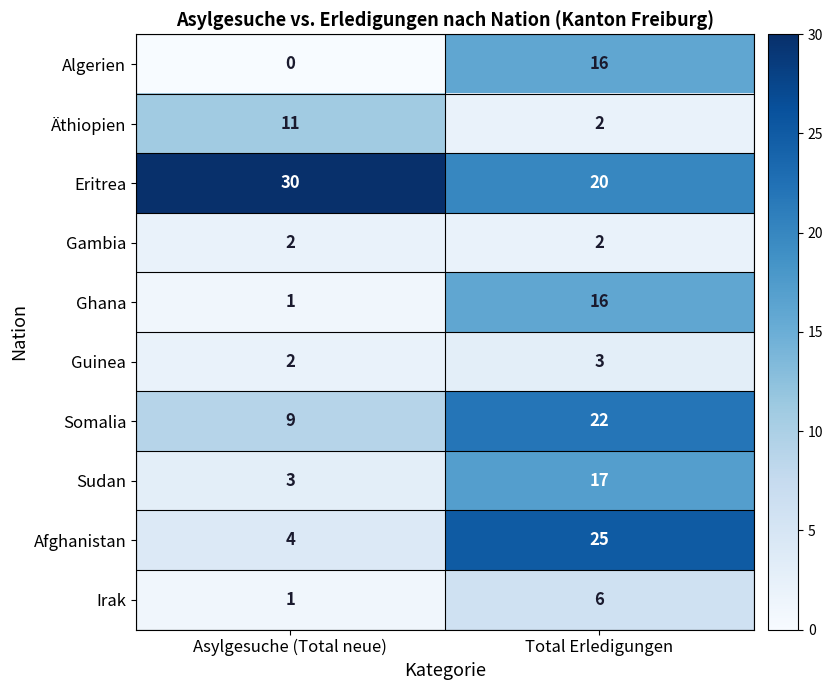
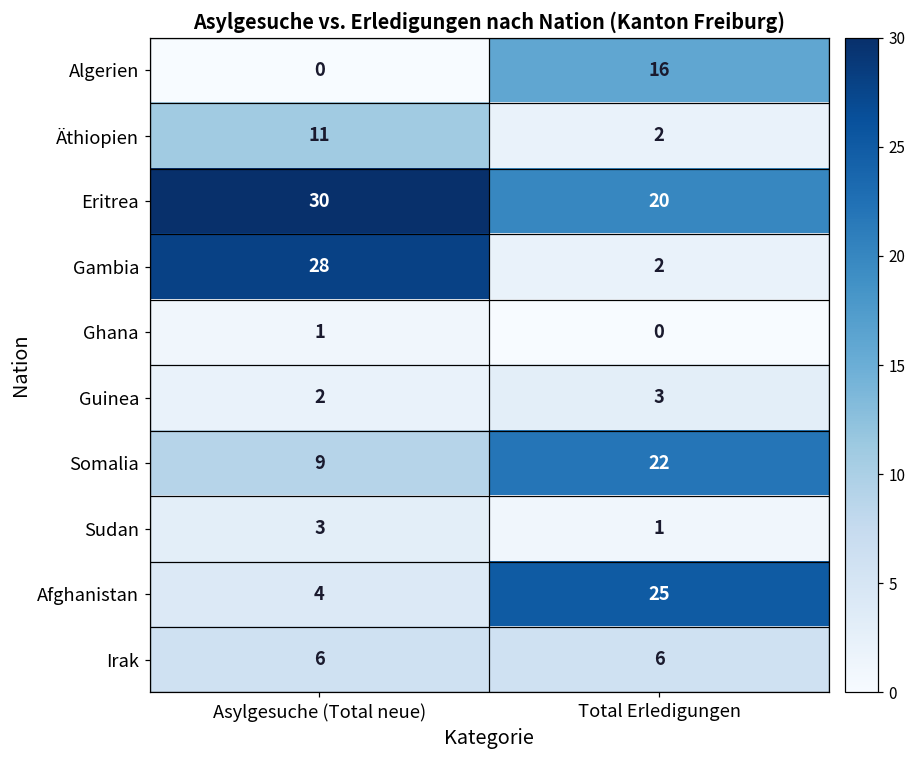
  {
    "Algerien": {
      "Asylgesuche (Total neue)": 0,
      "Total Erledigungen": 16
    },
    "Äthiopien": {
      "Asylgesuche (Total neue)": 11,
      "Total Erledigungen": 2
    },
    "Eritrea": {
      "Asylgesuche (Total neue)": 30,
      "Total Erledigungen": 20
    },
    "Gambia": {
-     "Asylgesuche (Total neue)": 2,
+     "Asylgesuche (Total neue)": 28,
      "Total Erledigungen": 2
    },
    "Ghana": {
      "Asylgesuche (Total neue)": 1,
-     "Total Erledigungen": 16
+     "Total Erledigungen": 0
    },
    "Guinea": {
      "Asylgesuche (Total neue)": 2,
      "Total Erledigungen": 3
    },
    "Somalia": {
      "Asylgesuche (Total neue)": 9,
      "Total Erledigungen": 22
    },
    "Sudan": {
      "Asylgesuche (Total neue)": 3,
-     "Total Erledigungen": 17
+     "Total Erledigungen": 1
    },
    "Afghanistan": {
      "Asylgesuche (Total neue)": 4,
      "Total Erledigungen": 25
    },
    "Irak": {
-     "Asylgesuche (Total neue)": 1,
+     "Asylgesuche (Total neue)": 6,
      "Total Erledigungen": 6
    }
  }
